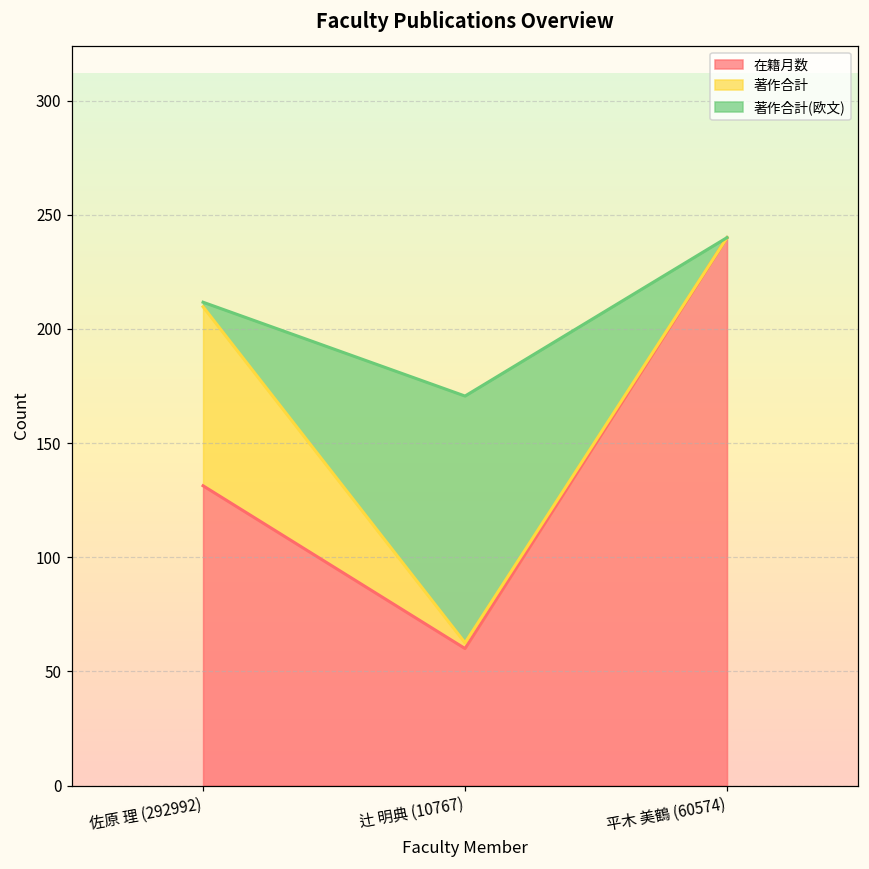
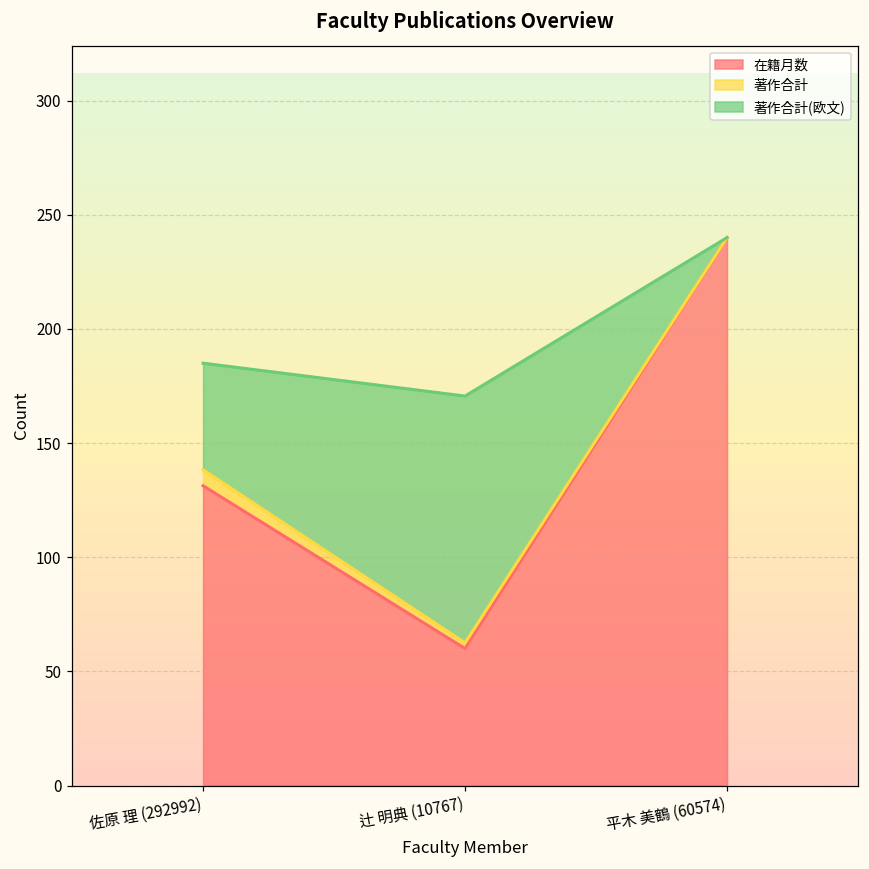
  {
    "在籍月数": {
      "佐原 理 (292992)": 131,
      "辻 明典 (10767)": 60
    },
    "著作合計": {
-     "佐原 理 (292992)": 78,
+     "佐原 理 (292992)": 7,
      "辻 明典 (10767)": 3
    },
    "著作合計(欧文)": {
-     "佐原 理 (292992)": 2,
+     "佐原 理 (292992)": 47,
      "辻 明典 (10767)": 108
    }
  }
